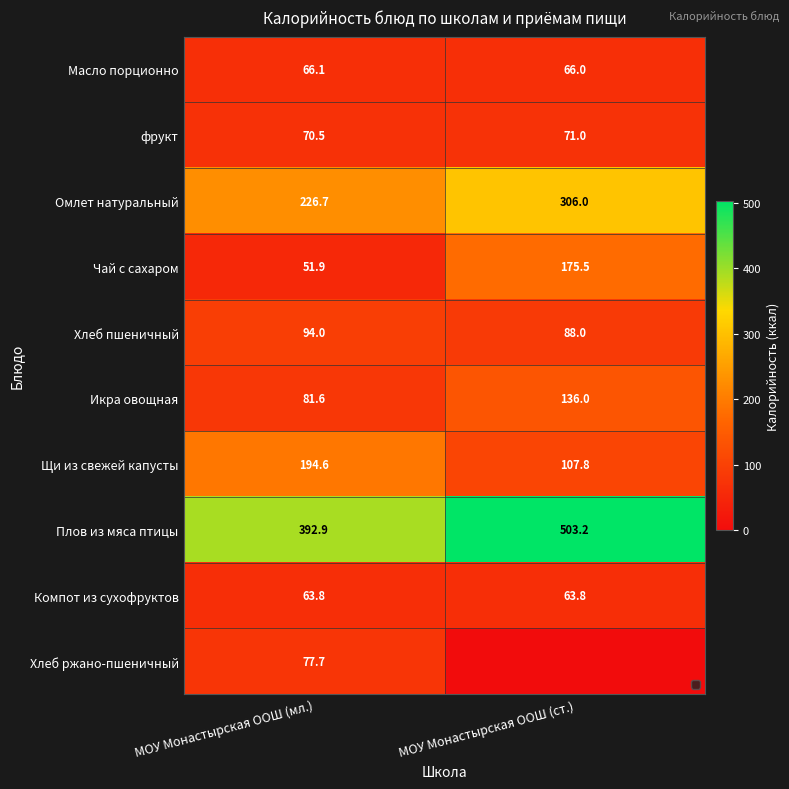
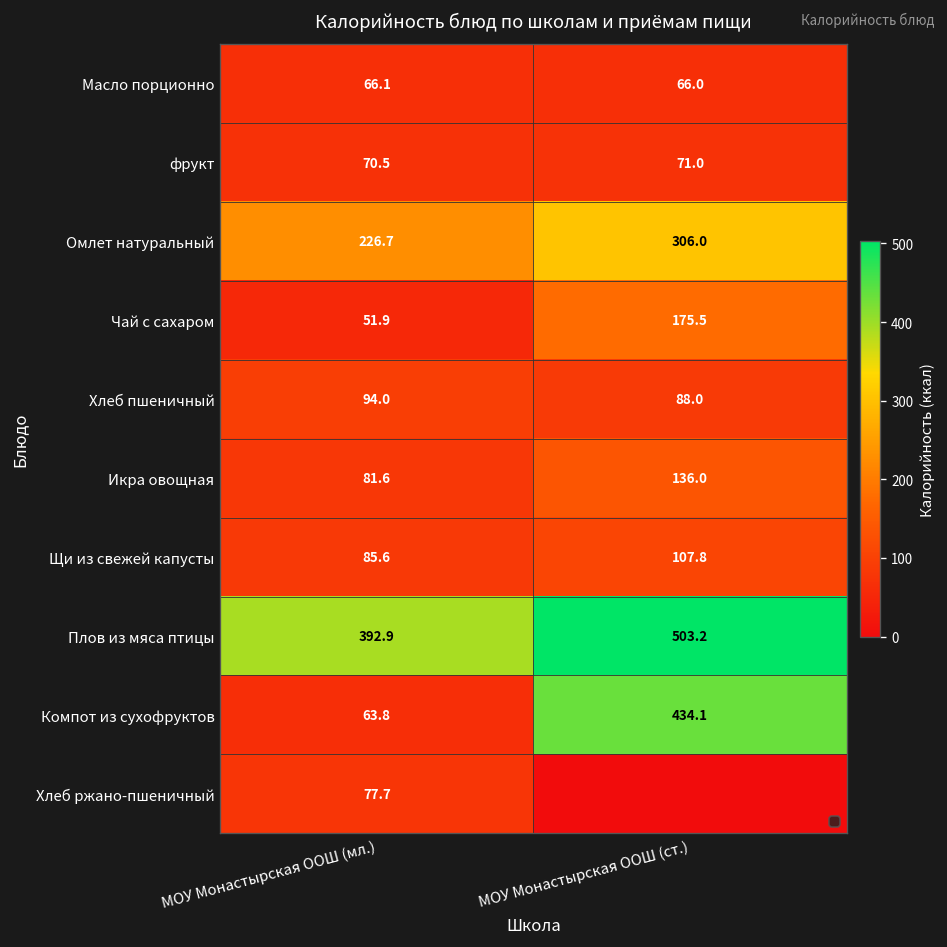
  {
    "Масло порционно": {
      "МОУ Монастырская ООШ (мл.)": 66.1,
      "МОУ Монастырская ООШ (ст.)": 66.0
    },
    "фрукт": {
      "МОУ Монастырская ООШ (мл.)": 70.5,
      "МОУ Монастырская ООШ (ст.)": 71.0
    },
    "Омлет натуральный": {
      "МОУ Монастырская ООШ (мл.)": 226.7,
      "МОУ Монастырская ООШ (ст.)": 306.0
    },
    "Чай с сахаром": {
      "МОУ Монастырская ООШ (мл.)": 51.9,
      "МОУ Монастырская ООШ (ст.)": 175.5
    },
    "Хлеб пшеничный": {
      "МОУ Монастырская ООШ (мл.)": 94.0,
      "МОУ Монастырская ООШ (ст.)": 88.0
    },
    "Икра овощная": {
      "МОУ Монастырская ООШ (мл.)": 81.6,
      "МОУ Монастырская ООШ (ст.)": 136.0
    },
    "Щи из свежей капусты": {
-     "МОУ Монастырская ООШ (мл.)": 194.6,
+     "МОУ Монастырская ООШ (мл.)": 85.6,
      "МОУ Монастырская ООШ (ст.)": 107.8
    },
    "Плов из мяса птицы": {
      "МОУ Монастырская ООШ (мл.)": 392.9,
      "МОУ Монастырская ООШ (ст.)": 503.2
    },
    "Компот из сухофруктов": {
      "МОУ Монастырская ООШ (мл.)": 63.8,
-     "МОУ Монастырская ООШ (ст.)": 63.8
+     "МОУ Монастырская ООШ (ст.)": 434.1
    },
    "Хлеб ржано-пшеничный": {
      "МОУ Монастырская ООШ (мл.)": 77.7
    }
  }
